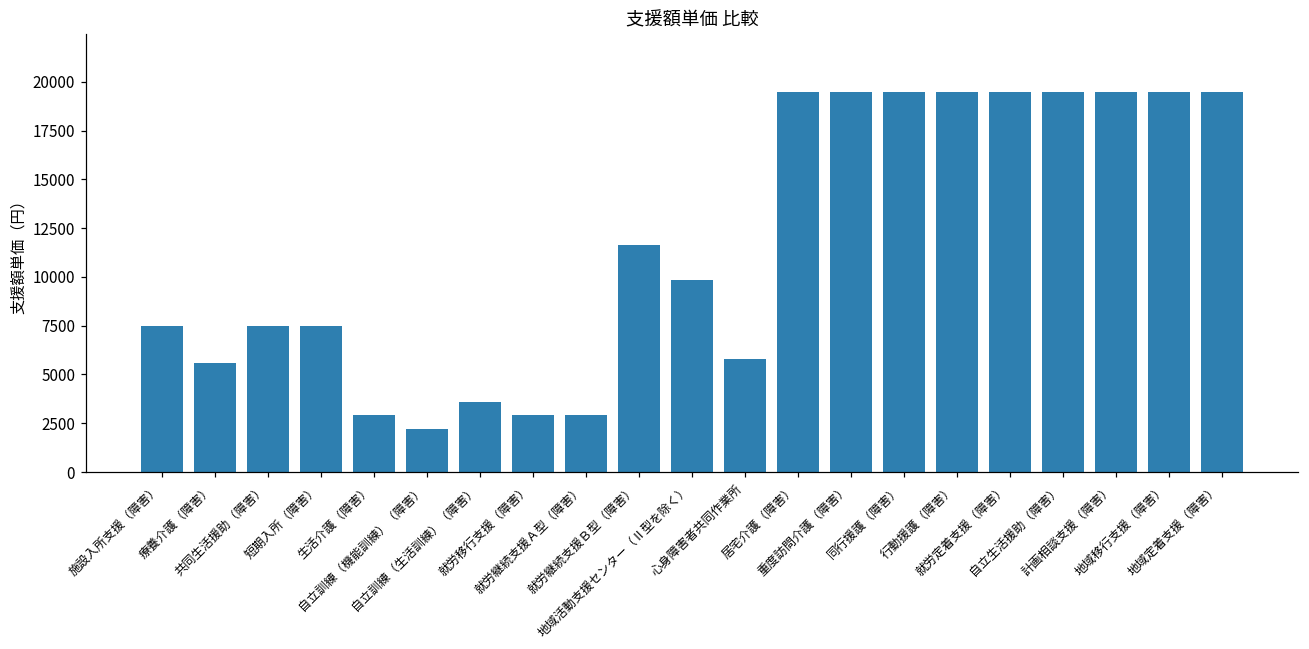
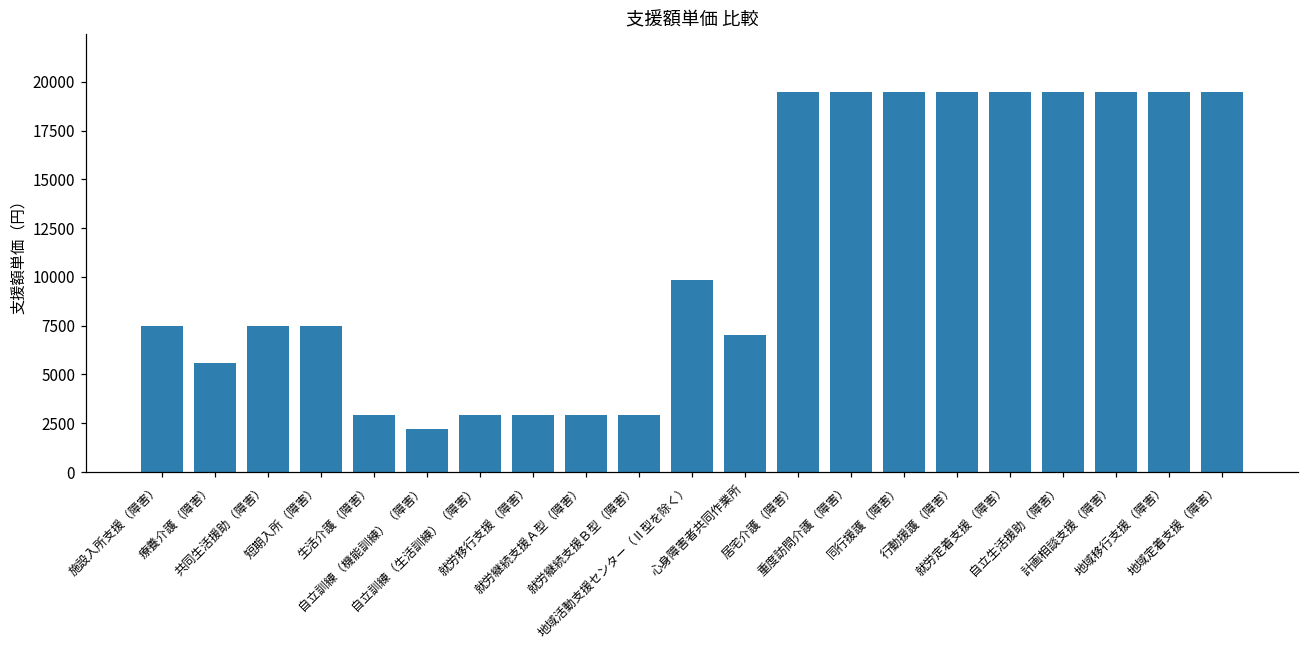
  {
    "施設入所支援（障害）": 7500,
    "療養介護（障害）": 5600,
    "共同生活援助（障害）": 7500,
    "短期入所（障害）": 7500,
    "生活介護（障害）": 2900,
    "自立訓練（機能訓練）（障害）": 2200,
-   "自立訓練（生活訓練）（障害）": 3600,
+   "自立訓練（生活訓練）（障害）": 2900,
    "就労移行支援（障害）": 2900,
    "就労継続支援Ａ型（障害）": 2900,
-   "就労継続支援Ｂ型（障害）": 11600,
+   "就労継続支援Ｂ型（障害）": 2900,
    "地域活動支援センター（Ⅱ型を除く）": 9900,
-   "心身障害者共同作業所": 5800,
+   "心身障害者共同作業所": 7000,
    "居宅介護（障害）": 19500,
    "重度訪問介護（障害）": 19500,
    "同行援護（障害）": 19500,
    "行動援護（障害）": 19500,
    "就労定着支援（障害）": 19500,
    "自立生活援助（障害）": 19500,
    "計画相談支援（障害）": 19500,
    "地域移行支援（障害）": 19500,
    "地域定着支援（障害）": 19500
  }
